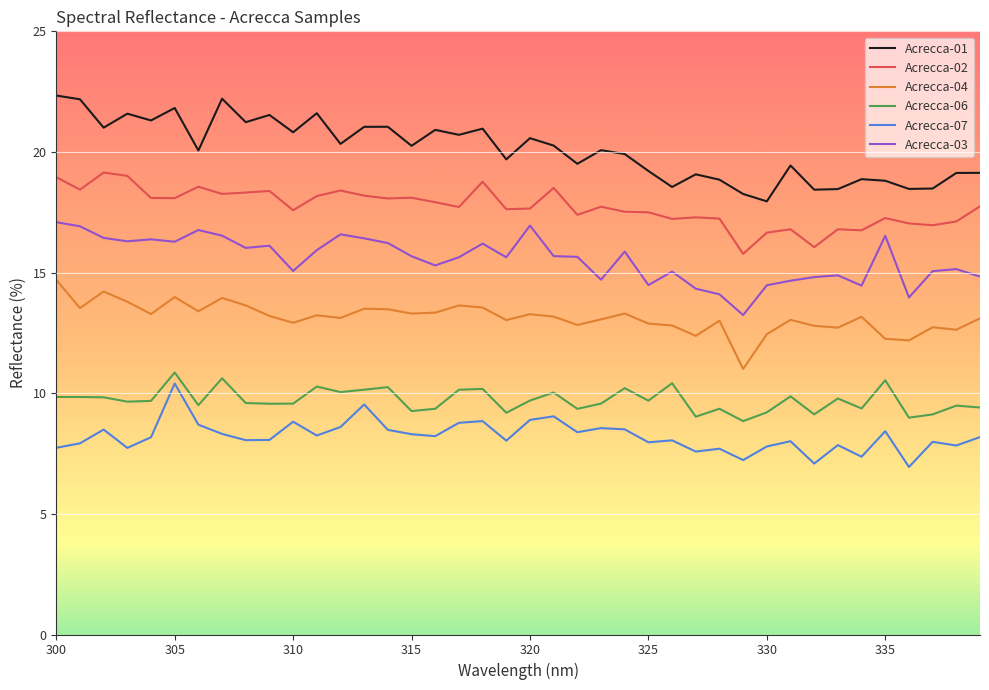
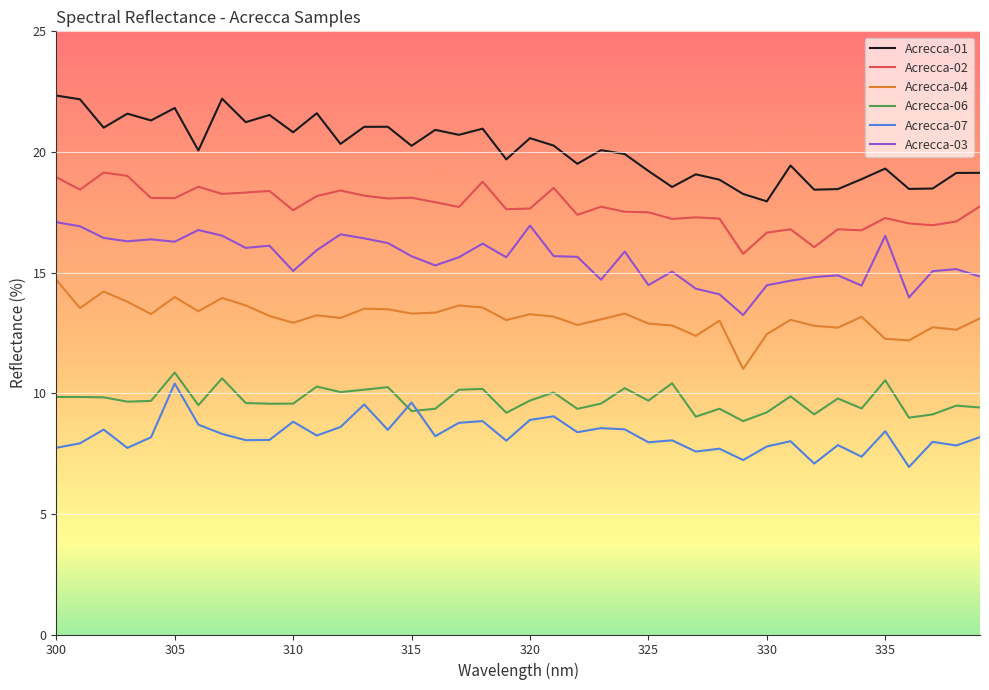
  {
    "Acrecca-01": {
      "300": 22.3,
      "305": 21.8,
      "310": 20.8,
      "315": 20.3,
      "320": 20.6,
      "325": 19.2,
      "330": 18.0,
-     "335": 18.8
+     "335": 19.3
    },
    "Acrecca-06": {
      "300": 9.8,
      "305": 10.9,
      "310": 9.6,
      "315": 9.3,
      "320": 9.7,
      "325": 9.7,
      "330": 9.2,
      "335": 10.5
    },
    "Acrecca-07": {
      "300": 7.7,
      "305": 10.4,
      "310": 8.8,
-     "315": 8.3,
+     "315": 9.6,
      "320": 8.9,
      "325": 8.0,
      "330": 7.8,
      "335": 8.4
    },
    "Acrecca-03": {
      "300": 17.1,
      "305": 16.3,
      "310": 15.1,
      "315": 15.7,
      "320": 17.0,
      "325": 14.5,
      "330": 14.5,
      "335": 16.5
    }
  }
